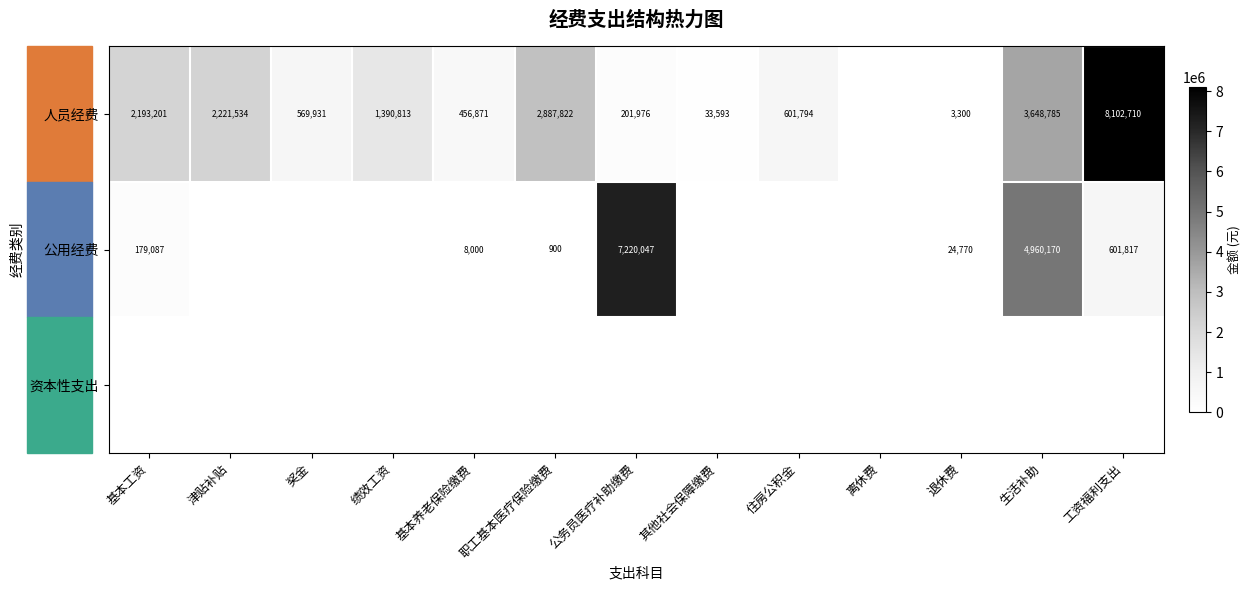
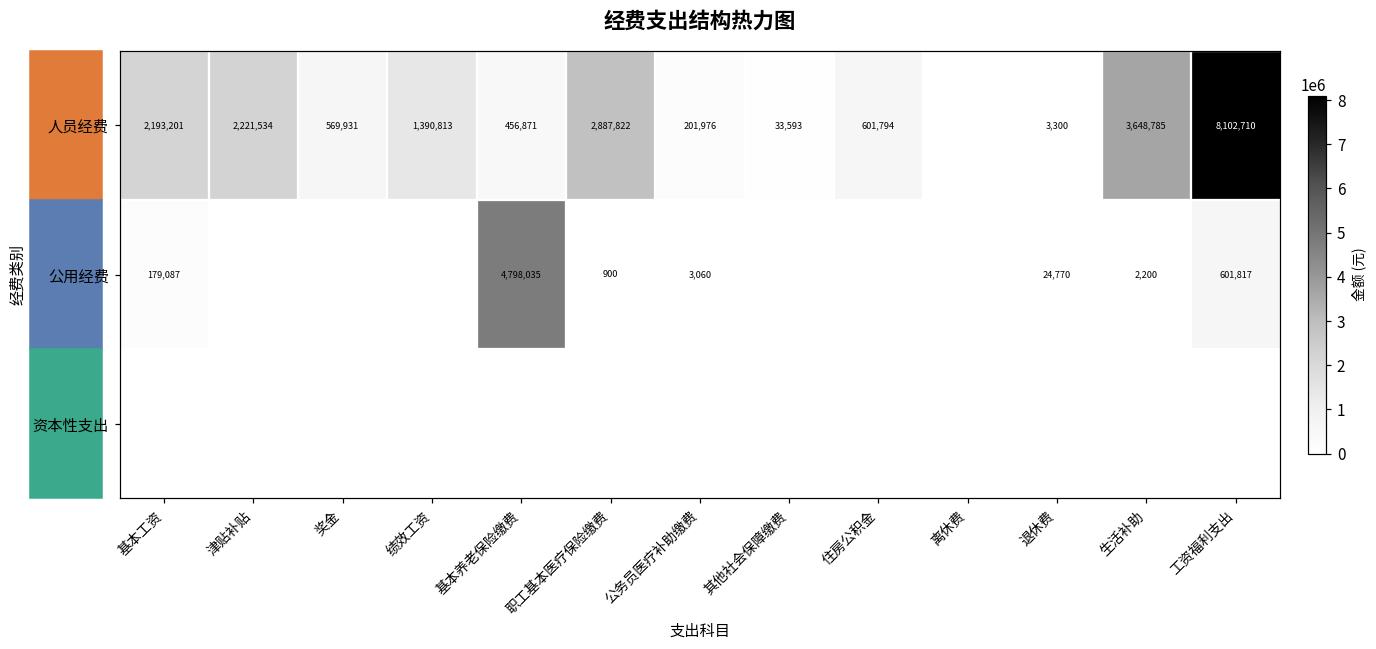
  {
    "人员经费": {
      "基本工资": "2,193,201",
      "津贴补贴": "2,221,534",
      "奖金": "569,931",
      "绩效工资": "1,390,813",
      "基本养老保险缴费": "456,871",
      "职工基本医疗保险缴费": "2,887,822",
      "公务员医疗补助缴费": "201,976",
      "其他社会保障缴费": "33,593",
      "住房公积金": "601,794",
      "退休费": "3,300",
      "生活补助": "3,648,785",
      "工资福利支出": "8,102,710"
    },
    "公用经费": {
      "基本工资": "179,087",
-     "基本养老保险缴费": "8,000",
+     "基本养老保险缴费": "4,798,035",
      "职工基本医疗保险缴费": "900",
-     "公务员医疗补助缴费": "7,220,047",
+     "公务员医疗补助缴费": "3,060",
      "退休费": "24,770",
-     "生活补助": "4,960,170",
+     "生活补助": "2,200",
      "工资福利支出": "601,817"
    }
  }
